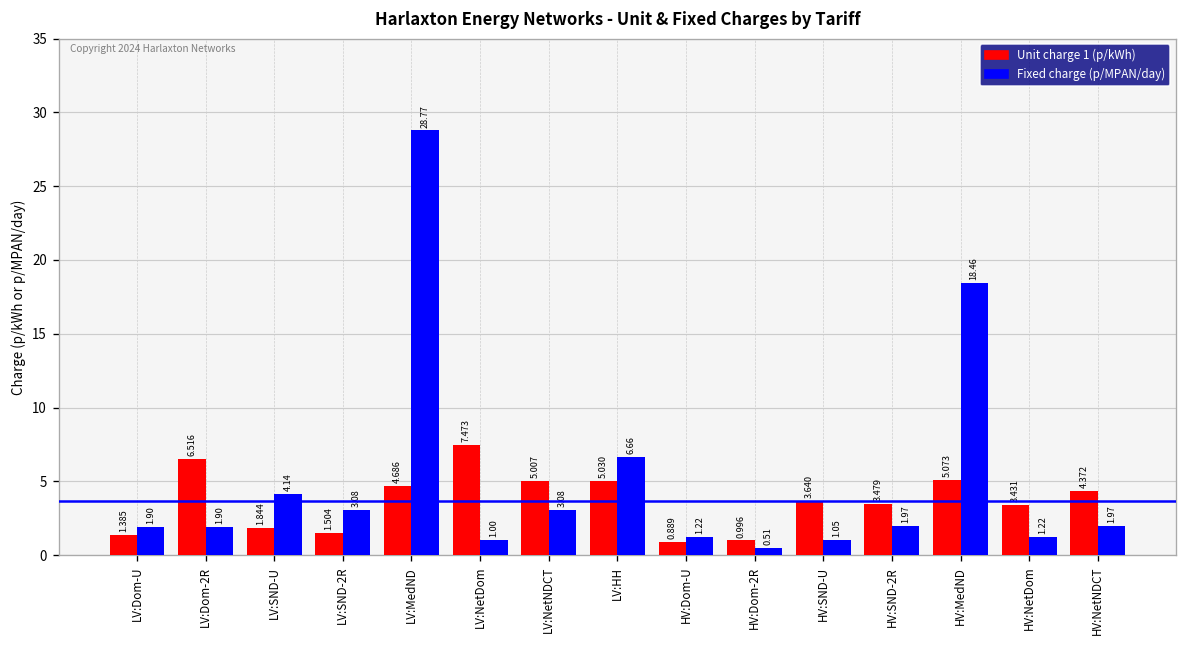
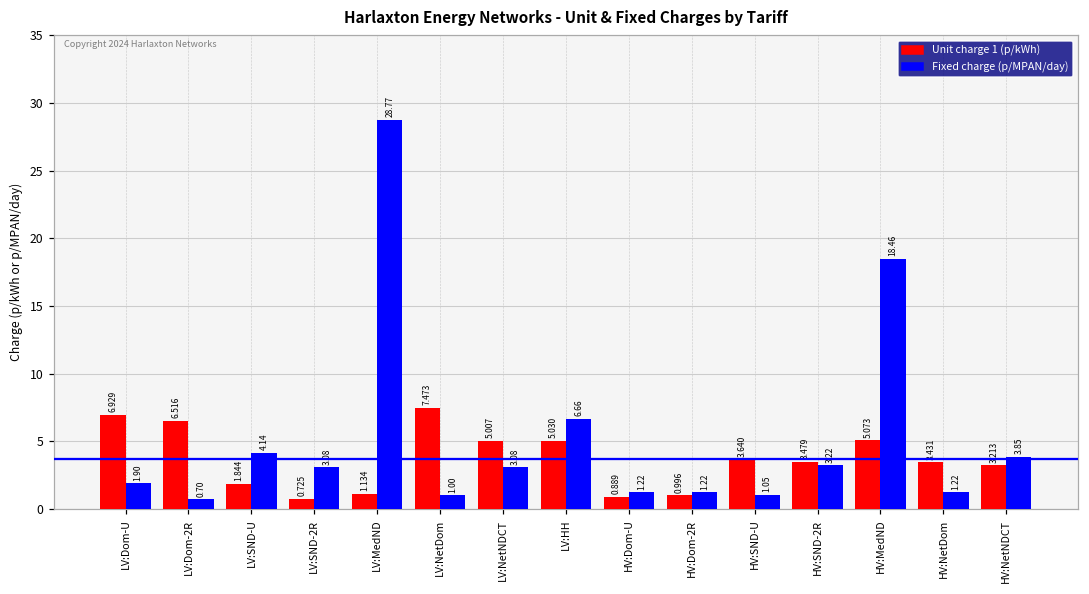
  {
    "Unit charge 1 (p/kWh)": {
-     "LV:Dom-U": 1.385,
+     "LV:Dom-U": 6.929,
      "LV:Dom-2R": 6.516,
      "LV:SND-U": 1.844,
-     "LV:SND-2R": 1.504,
-     "LV:MedND": 4.686,
+     "LV:SND-2R": 0.725,
+     "LV:MedND": 1.134,
      "LV:NetDom": 7.473,
      "LV:NetNDCT": 5.007,
      "LV:HH": 5.030,
      "HV:Dom-U": 0.889,
      "HV:Dom-2R": 0.996,
      "HV:SND-U": 3.640,
      "HV:SND-2R": 3.479,
      "HV:MedND": 5.073,
      "HV:NetDom": 3.431,
-     "HV:NetNDCT": 4.372
+     "HV:NetNDCT": 3.213
    },
    "Fixed charge (p/MPAN/day)": {
      "LV:Dom-U": 1.90,
-     "LV:Dom-2R": 1.90,
+     "LV:Dom-2R": 0.70,
      "LV:SND-U": 4.14,
      "LV:SND-2R": 3.08,
      "LV:MedND": 28.77,
      "LV:NetDom": 1.00,
      "LV:NetNDCT": 3.08,
      "LV:HH": 6.66,
      "HV:Dom-U": 1.22,
-     "HV:Dom-2R": 0.51,
+     "HV:Dom-2R": 1.22,
      "HV:SND-U": 1.05,
-     "HV:SND-2R": 1.97,
+     "HV:SND-2R": 3.22,
      "HV:MedND": 18.46,
      "HV:NetDom": 1.22,
-     "HV:NetNDCT": 1.97
+     "HV:NetNDCT": 3.85
    }
  }
